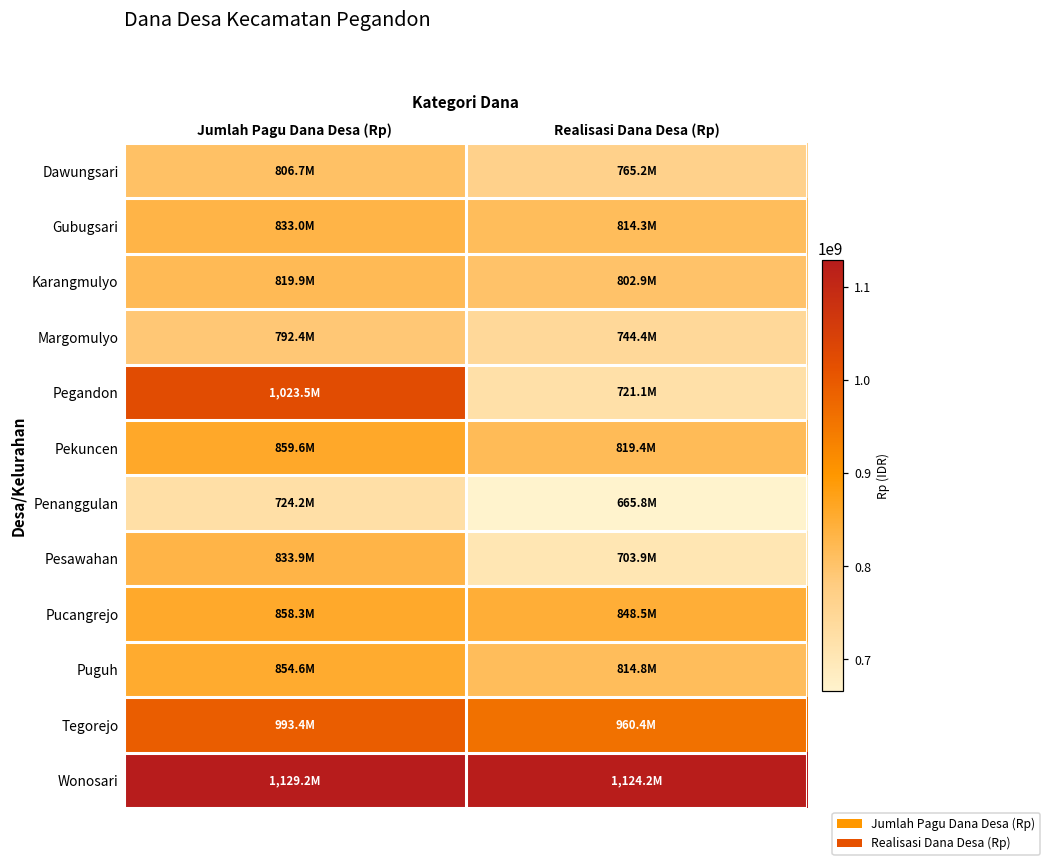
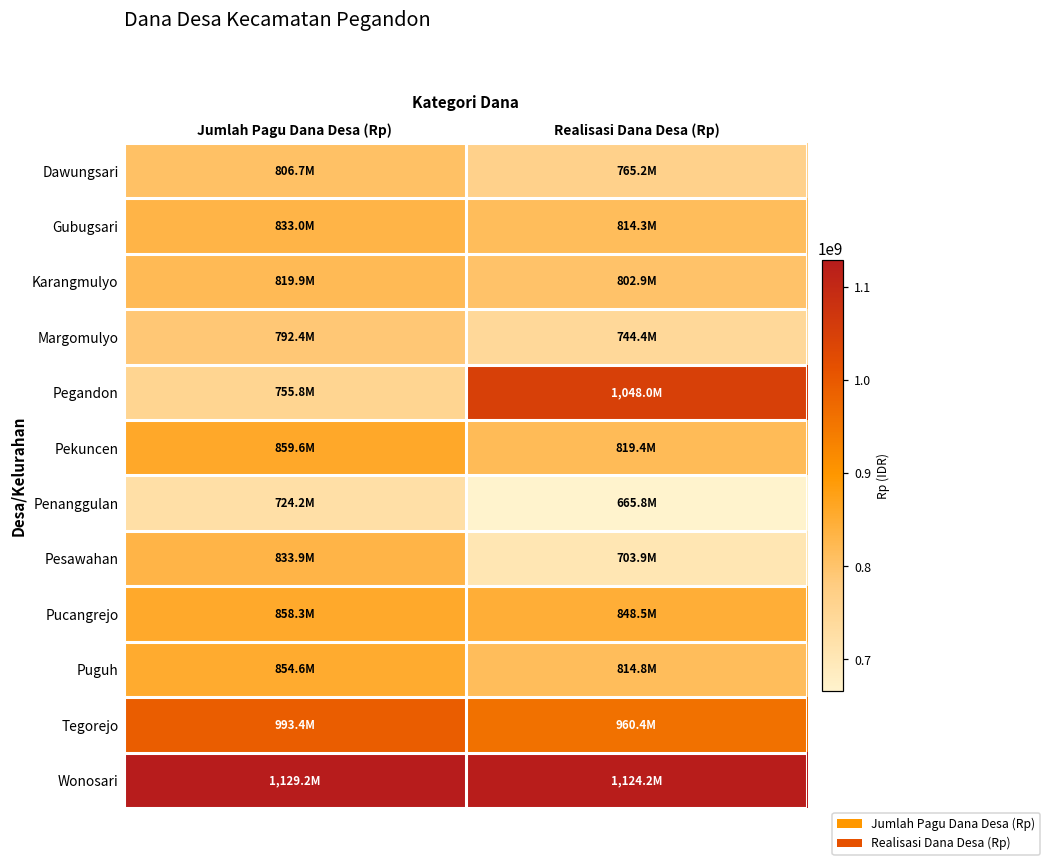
  {
    "Dawungsari": {
      "Jumlah Pagu Dana Desa (Rp)": "806.7M",
      "Realisasi Dana Desa (Rp)": "765.2M"
    },
    "Gubugsari": {
      "Jumlah Pagu Dana Desa (Rp)": "833.0M",
      "Realisasi Dana Desa (Rp)": "814.3M"
    },
    "Karangmulyo": {
      "Jumlah Pagu Dana Desa (Rp)": "819.9M",
      "Realisasi Dana Desa (Rp)": "802.9M"
    },
    "Margomulyo": {
      "Jumlah Pagu Dana Desa (Rp)": "792.4M",
      "Realisasi Dana Desa (Rp)": "744.4M"
    },
    "Pegandon": {
-     "Jumlah Pagu Dana Desa (Rp)": "1,023.5M",
-     "Realisasi Dana Desa (Rp)": "721.1M"
+     "Jumlah Pagu Dana Desa (Rp)": "755.8M",
+     "Realisasi Dana Desa (Rp)": "1,048.0M"
    },
    "Pekuncen": {
      "Jumlah Pagu Dana Desa (Rp)": "859.6M",
      "Realisasi Dana Desa (Rp)": "819.4M"
    },
    "Penanggulan": {
      "Jumlah Pagu Dana Desa (Rp)": "724.2M",
      "Realisasi Dana Desa (Rp)": "665.8M"
    },
    "Pesawahan": {
      "Jumlah Pagu Dana Desa (Rp)": "833.9M",
      "Realisasi Dana Desa (Rp)": "703.9M"
    },
    "Pucangrejo": {
      "Jumlah Pagu Dana Desa (Rp)": "858.3M",
      "Realisasi Dana Desa (Rp)": "848.5M"
    },
    "Puguh": {
      "Jumlah Pagu Dana Desa (Rp)": "854.6M",
      "Realisasi Dana Desa (Rp)": "814.8M"
    },
    "Tegorejo": {
      "Jumlah Pagu Dana Desa (Rp)": "993.4M",
      "Realisasi Dana Desa (Rp)": "960.4M"
    },
    "Wonosari": {
      "Jumlah Pagu Dana Desa (Rp)": "1,129.2M",
      "Realisasi Dana Desa (Rp)": "1,124.2M"
    }
  }
